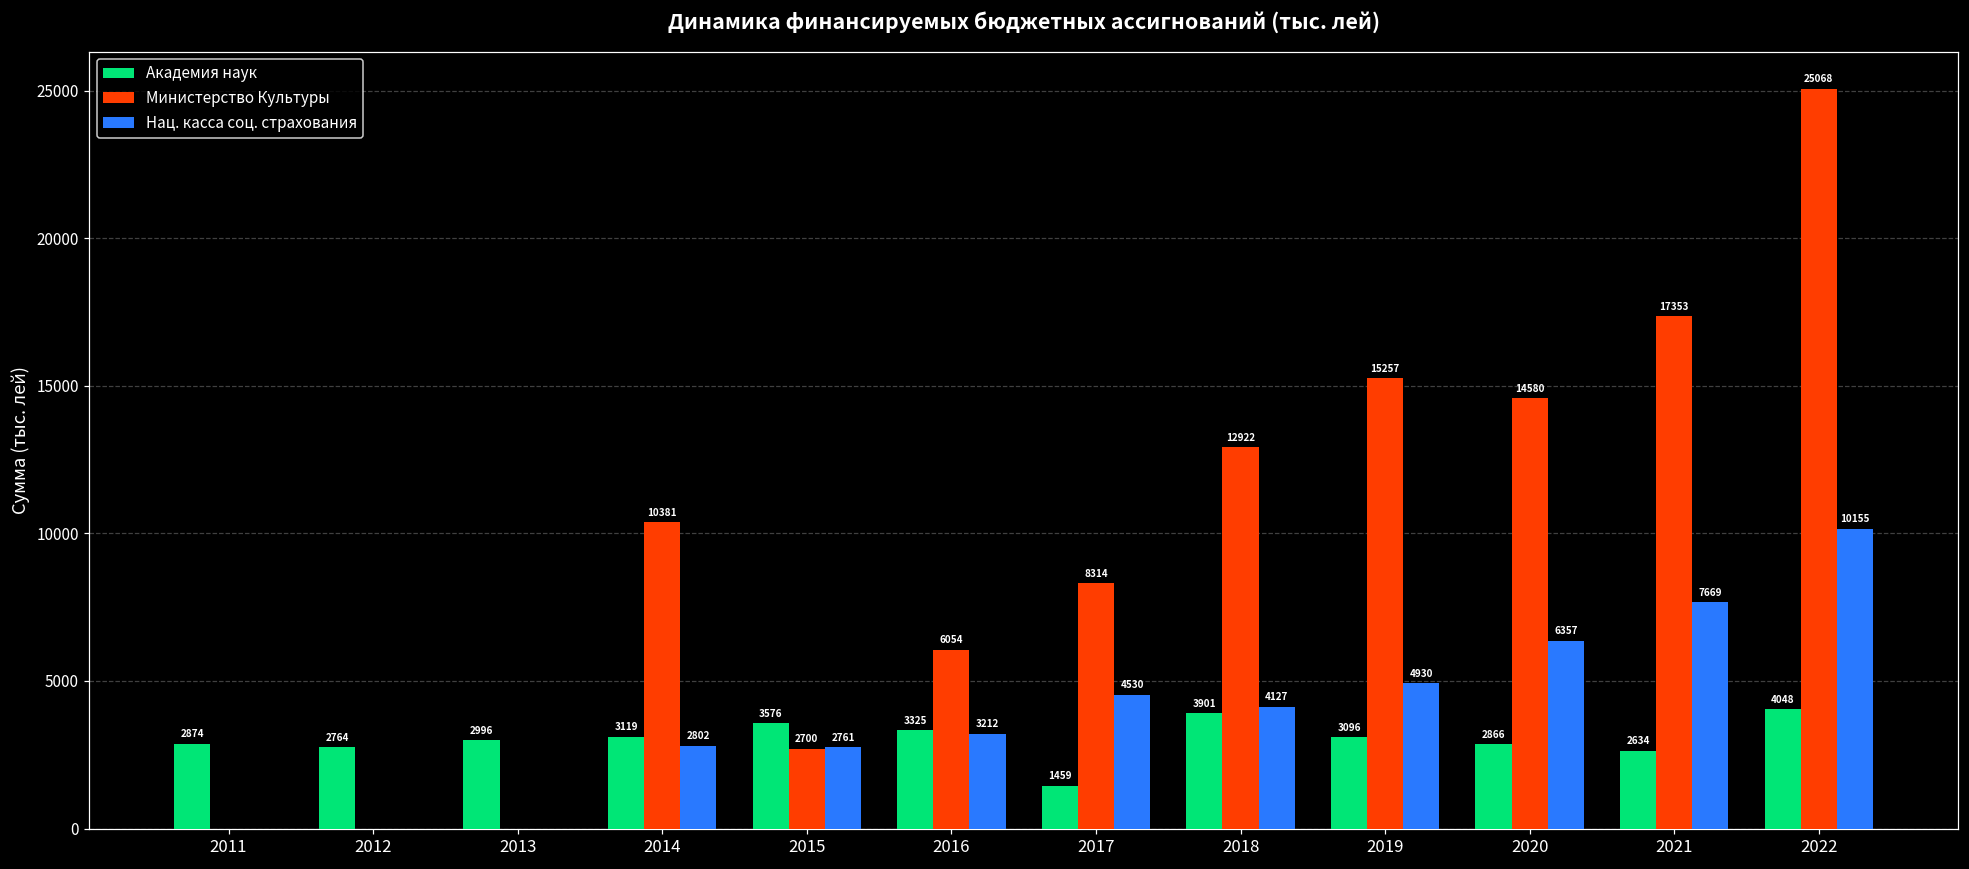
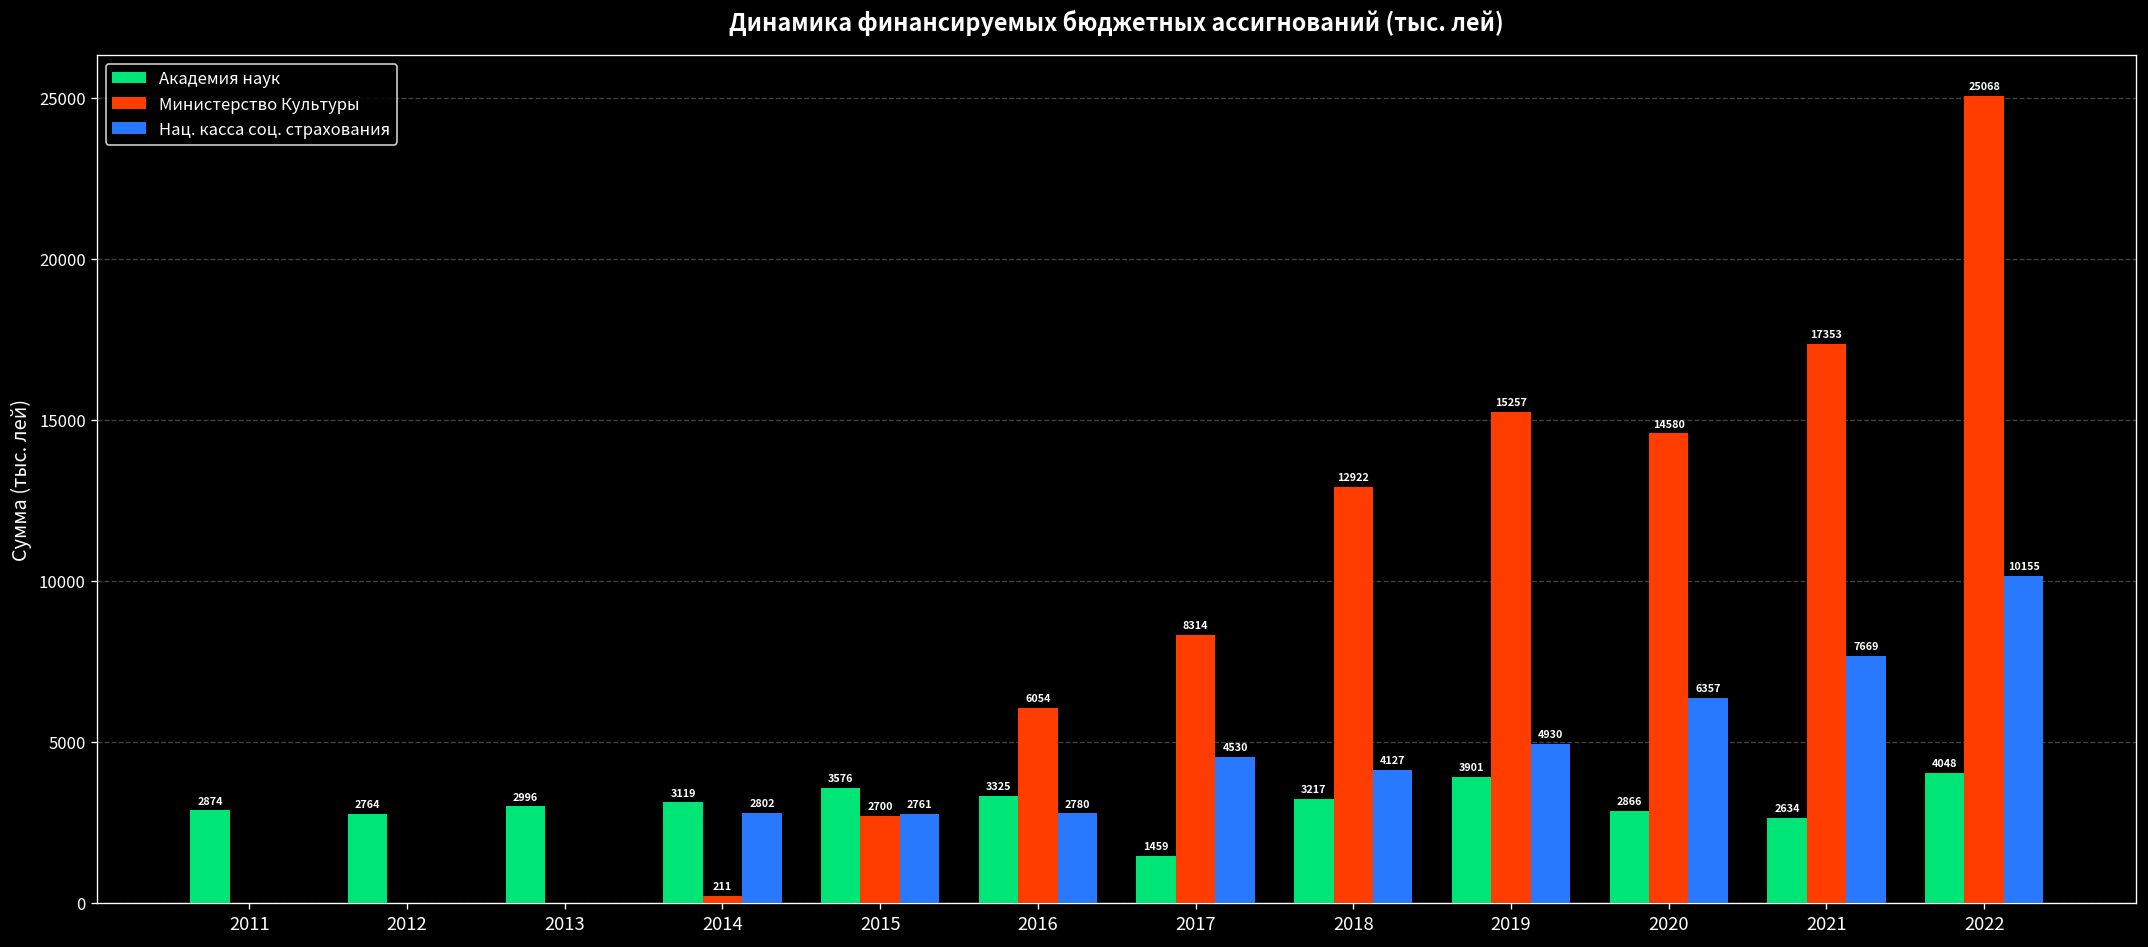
  {
    "Академия наук": {
      "2011": 2874,
      "2012": 2764,
      "2013": 2996,
      "2014": 3119,
      "2015": 3576,
      "2016": 3325,
      "2017": 1459,
-     "2018": 3901,
-     "2019": 3096,
+     "2018": 3217,
+     "2019": 3901,
      "2020": 2866,
      "2021": 2634,
      "2022": 4048
    },
    "Министерство Культуры": {
-     "2014": 10381,
+     "2014": 211,
      "2015": 2700,
      "2016": 6054,
      "2017": 8314,
      "2018": 12922,
      "2019": 15257,
      "2020": 14580,
      "2021": 17353,
      "2022": 25068
    },
    "Нац. касса соц. страхования": {
      "2014": 2802,
      "2015": 2761,
-     "2016": 3212,
+     "2016": 2780,
      "2017": 4530,
      "2018": 4127,
      "2019": 4930,
      "2020": 6357,
      "2021": 7669,
      "2022": 10155
    }
  }
